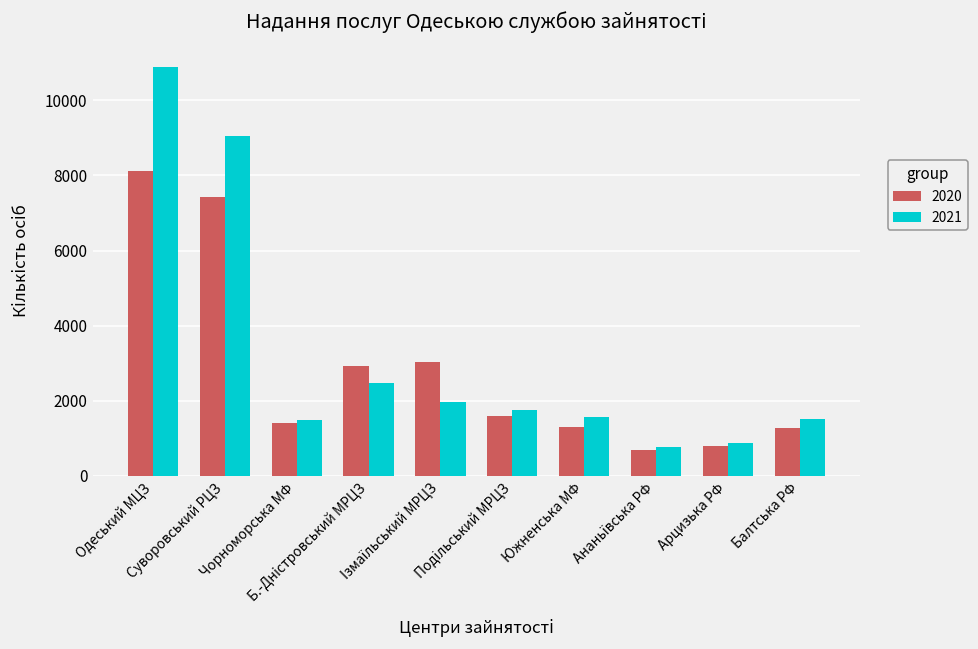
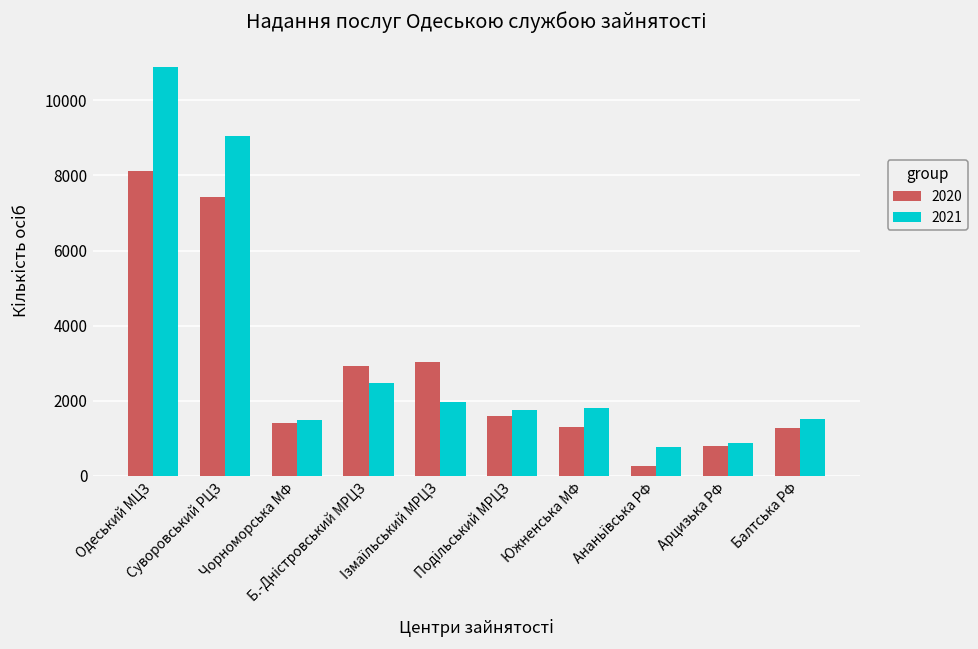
  {
    "2020": {
      "Одеський МЦЗ": 8100,
      "Суворовський РЦЗ": 7400,
      "Чорноморська МФ": 1400,
      "Б.-Днiстровський МРЦЗ": 2900,
      "Iзмаїльський МРЦЗ": 3000,
      "Подільський МРЦЗ": 1600,
      "Южненська МФ": 1300,
-     "Ананьївська РФ": 700,
+     "Ананьївська РФ": 300,
      "Арцизька РФ": 800,
      "Балтська РФ": 1300
    },
    "2021": {
      "Одеський МЦЗ": 10900,
      "Суворовський РЦЗ": 9100,
      "Чорноморська МФ": 1500,
      "Б.-Днiстровський МРЦЗ": 2500,
      "Iзмаїльський МРЦЗ": 2000,
      "Подільський МРЦЗ": 1800,
-     "Южненська МФ": 1600,
+     "Южненська МФ": 1800,
      "Ананьївська РФ": 800,
      "Арцизька РФ": 900,
      "Балтська РФ": 1500
    }
  }
